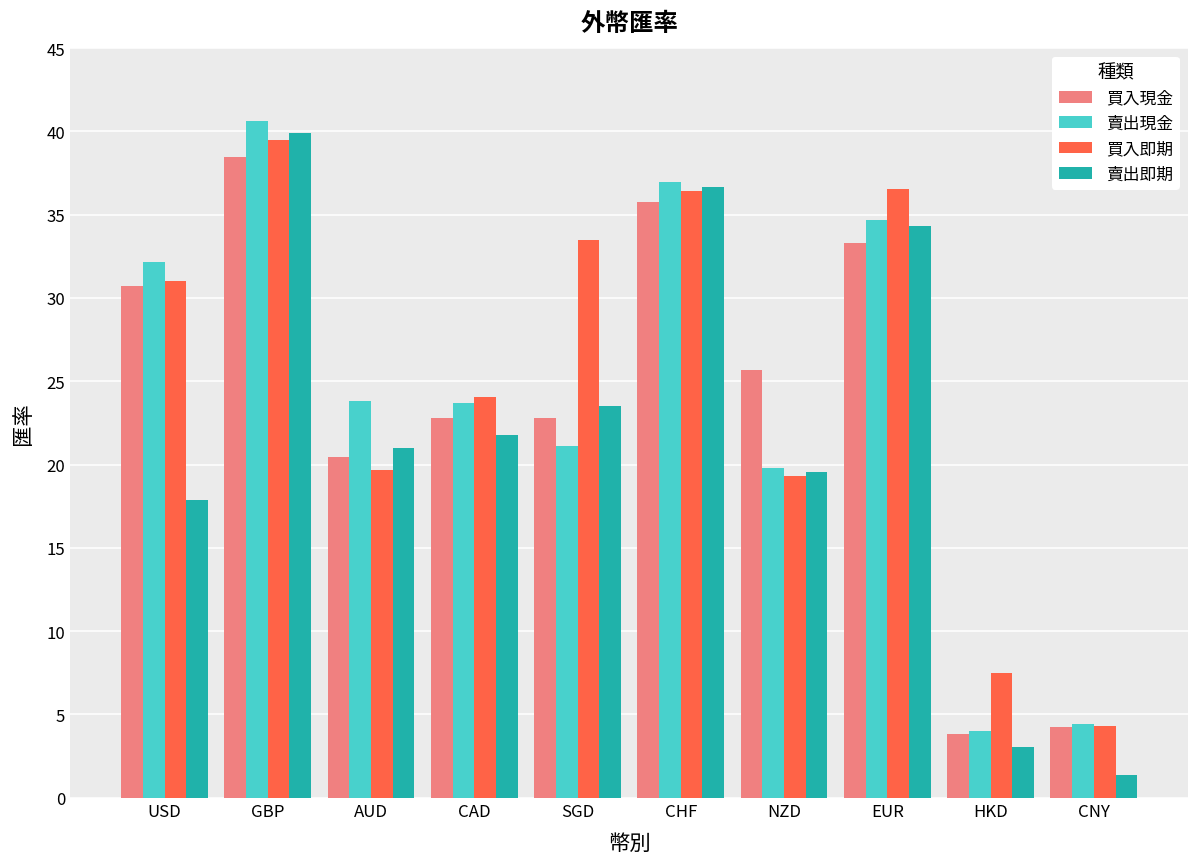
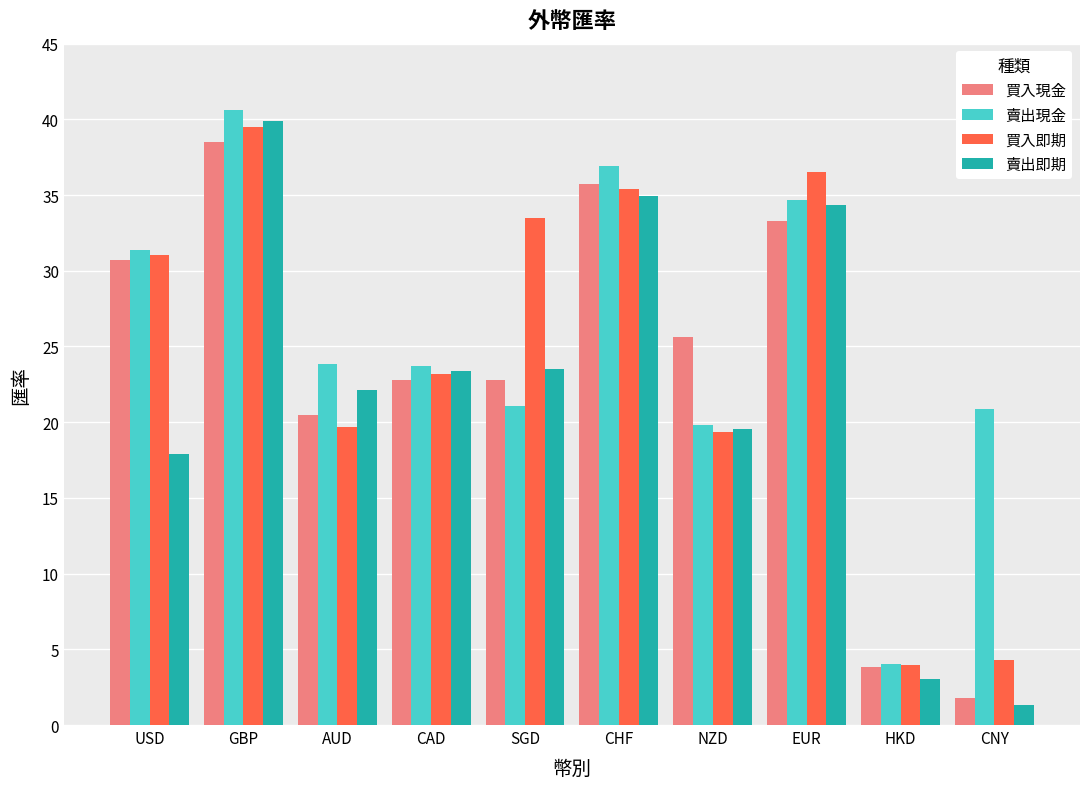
  {
    "買入現金": {
      "USD": 30.7,
      "GBP": 38.5,
      "AUD": 20.5,
      "CAD": 22.8,
      "SGD": 22.8,
      "CHF": 35.8,
      "NZD": 25.7,
      "EUR": 33.3,
      "HKD": 3.8,
-     "CNY": 4.2
+     "CNY": 1.8
    },
    "賣出現金": {
-     "USD": 32.2,
+     "USD": 31.4,
      "GBP": 40.6,
      "AUD": 23.8,
      "CAD": 23.7,
      "SGD": 21.1,
      "CHF": 37.0,
      "NZD": 19.8,
      "EUR": 34.7,
      "HKD": 4.0,
-     "CNY": 4.4
+     "CNY": 20.9
    },
    "買入即期": {
      "USD": 31.0,
      "GBP": 39.5,
      "AUD": 19.7,
-     "CAD": 24.0,
+     "CAD": 23.2,
      "SGD": 33.5,
-     "CHF": 36.4,
+     "CHF": 35.4,
      "NZD": 19.3,
      "EUR": 36.5,
-     "HKD": 7.5,
+     "HKD": 3.9,
      "CNY": 4.3
    },
    "賣出即期": {
      "USD": 17.9,
      "GBP": 39.9,
-     "AUD": 21.0,
-     "CAD": 21.8,
+     "AUD": 22.1,
+     "CAD": 23.4,
      "SGD": 23.5,
-     "CHF": 36.7,
+     "CHF": 35.0,
      "NZD": 19.5,
      "EUR": 34.3,
      "HKD": 3.0,
      "CNY": 1.4
    }
  }
